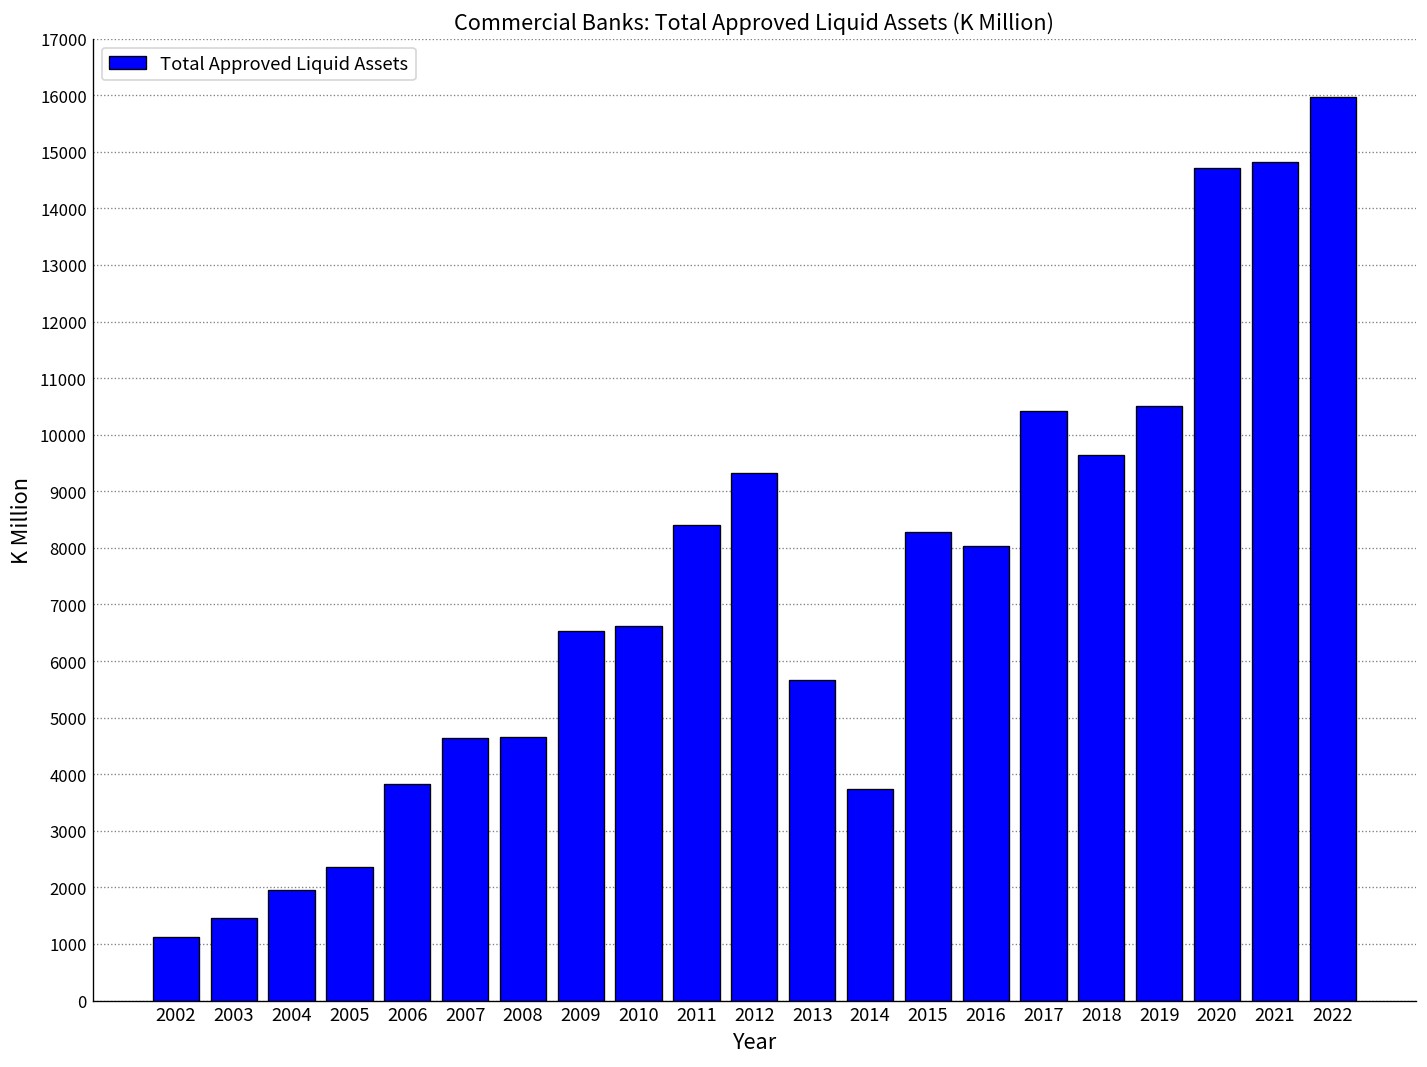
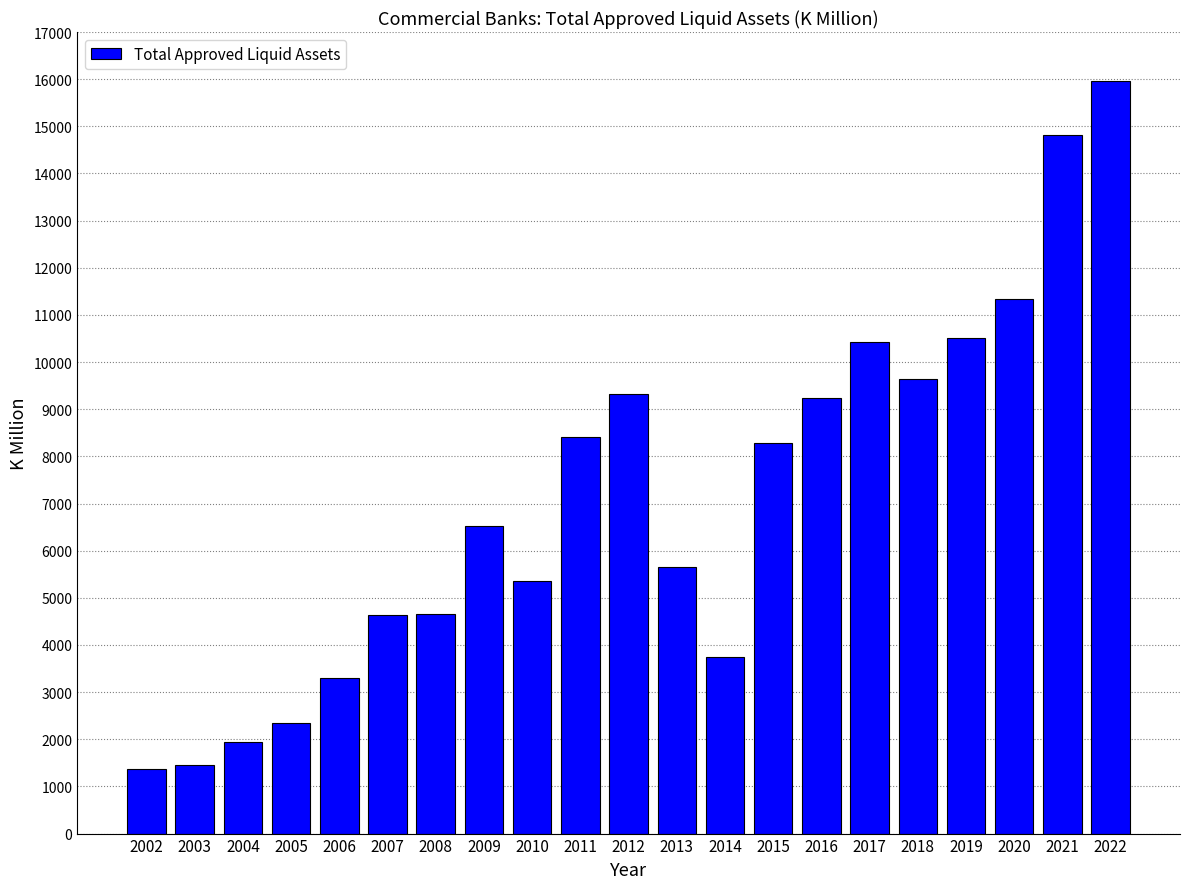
  {
-   "2002": 1100,
+   "2002": 1400,
    "2003": 1500,
    "2004": 2000,
    "2005": 2400,
-   "2006": 3800,
+   "2006": 3300,
    "2007": 4600,
    "2008": 4700,
    "2009": 6500,
-   "2010": 6600,
+   "2010": 5400,
    "2011": 8400,
    "2012": 9300,
    "2013": 5700,
    "2014": 3700,
    "2015": 8300,
-   "2016": 8000,
+   "2016": 9200,
    "2017": 10400,
    "2018": 9600,
    "2019": 10500,
-   "2020": 14700,
+   "2020": 11300,
    "2021": 14800,
    "2022": 16000
  }
